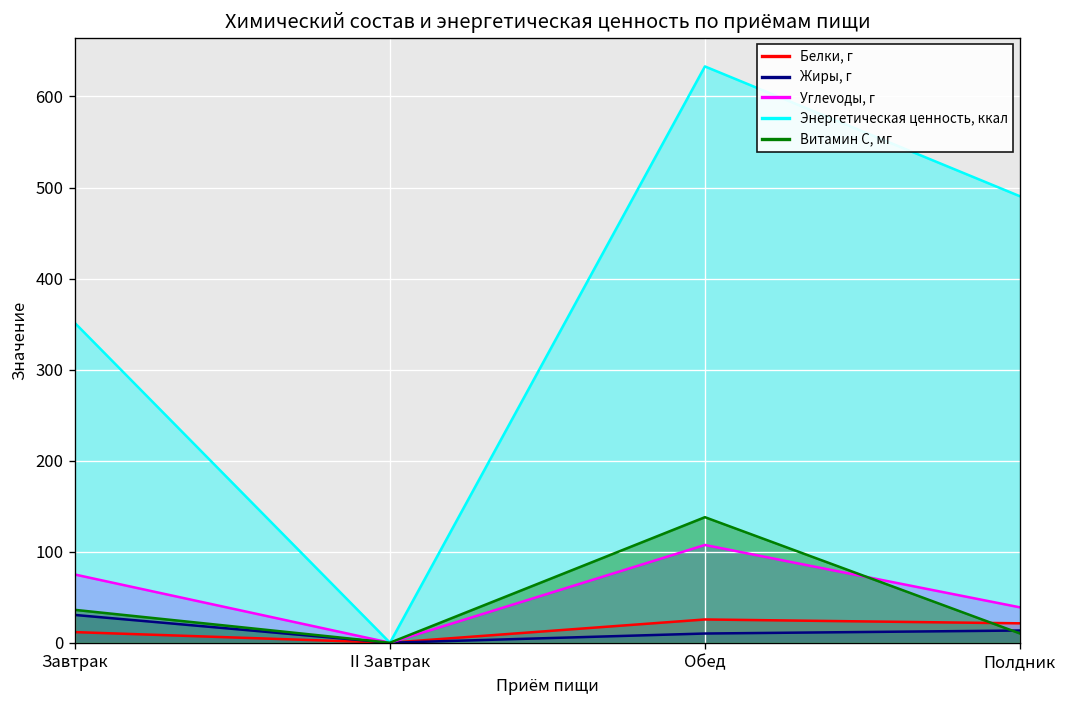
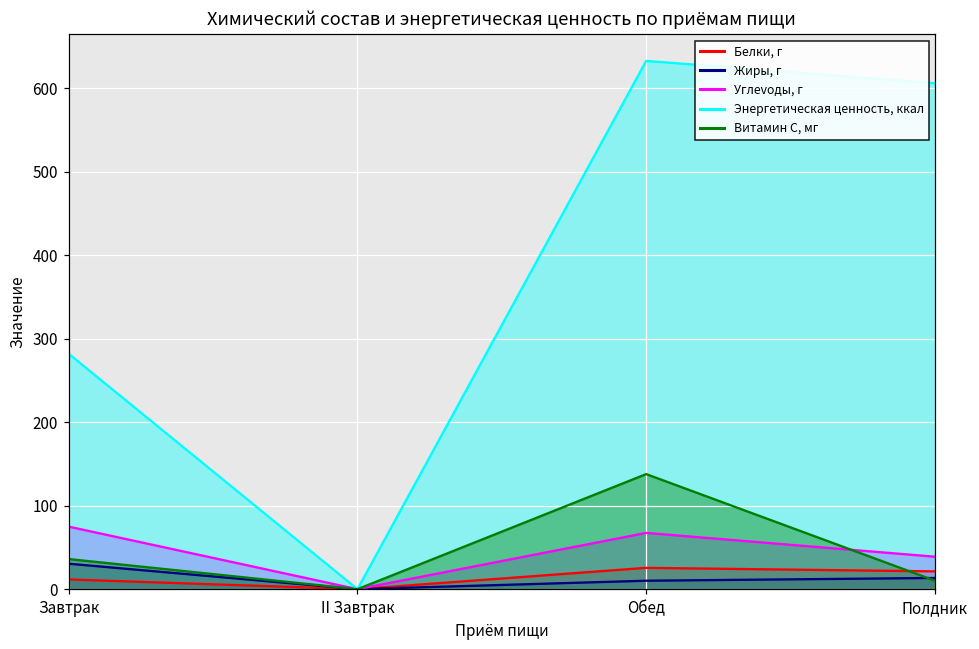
  {
    "Белки, г": {
      "Завтрак": 10,
      "Обед": 30,
      "Полдник": 20
    },
    "Жиры, г": {
      "Завтрак": 30,
      "Обед": 10
    },
    "Углevoды, г": {
      "Завтрак": 70,
-     "Обед": 110,
+     "Обед": 70,
      "Полдник": 40
    },
    "Энергетическая ценность, ккал": {
-     "Завтрак": 350,
+     "Завтрак": 280,
      "Обед": 630,
-     "Полдник": 490
+     "Полдник": 610
    },
    "Витамин С, мг": {
      "Завтрак": 40,
      "Обед": 140
    }
  }
